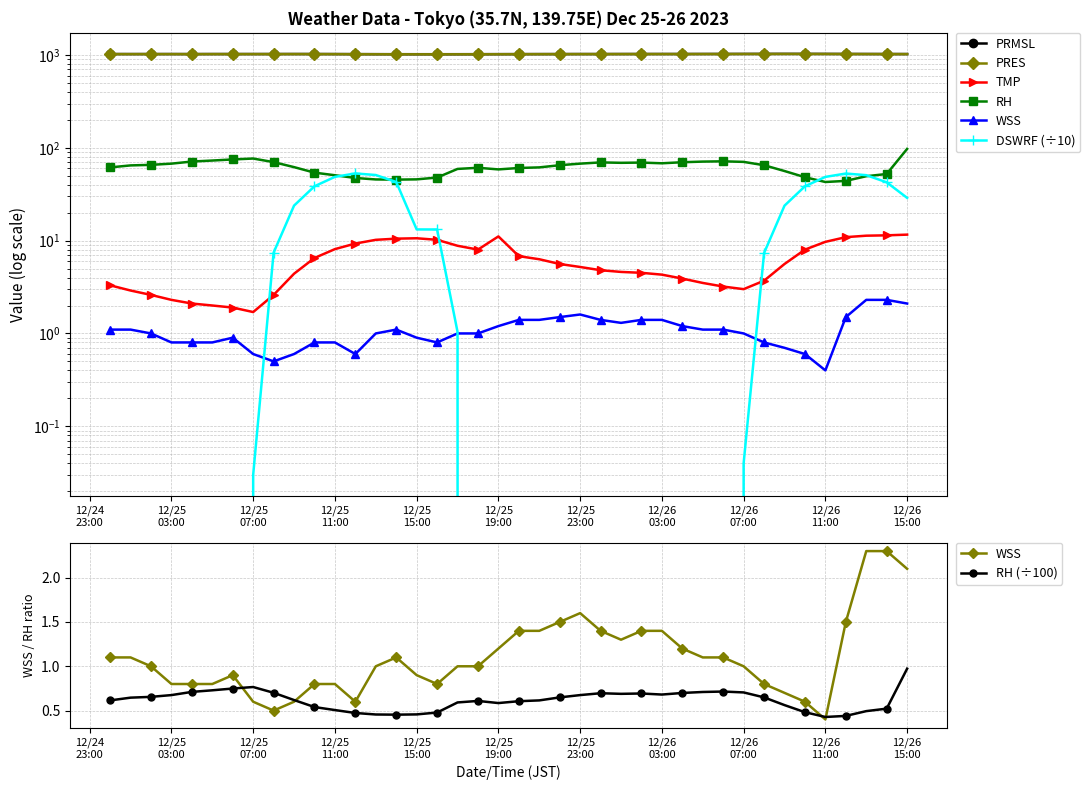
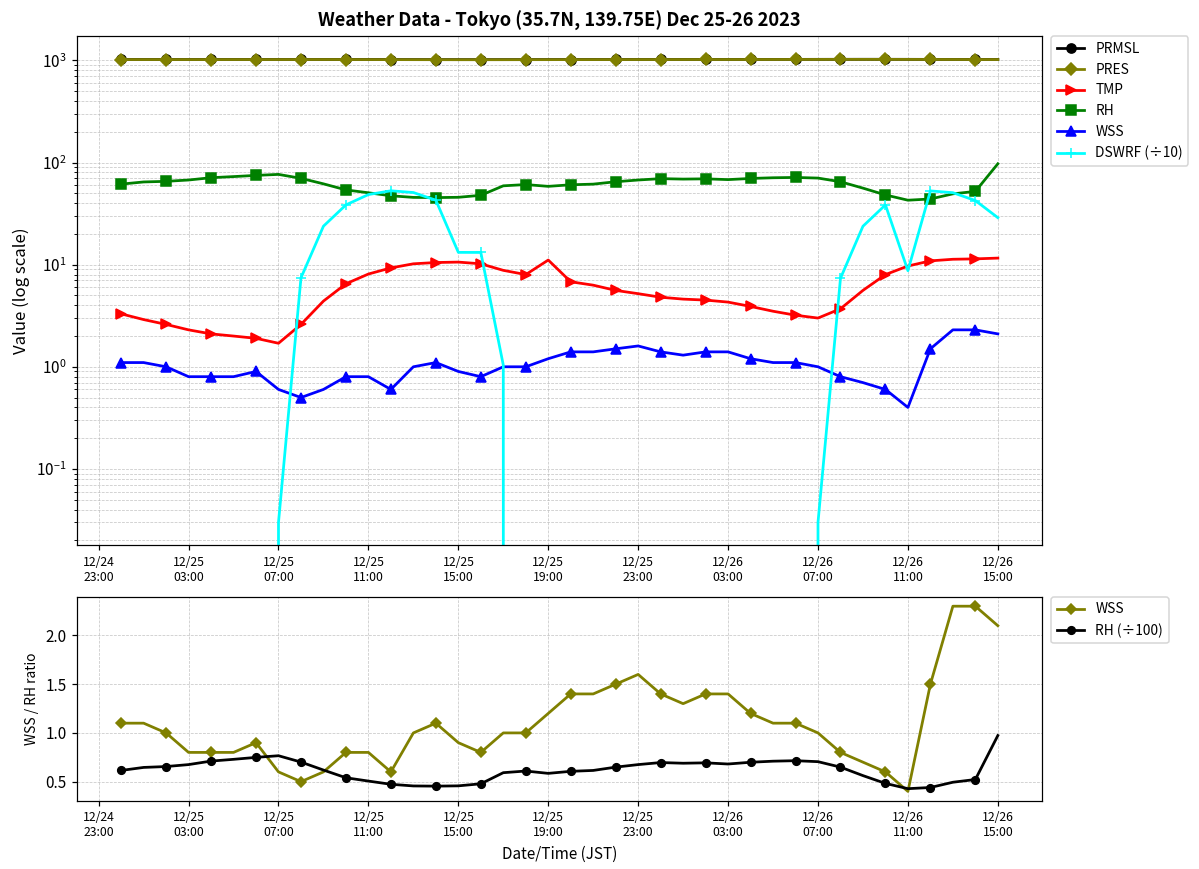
  {
    "Weather Data - Tokyo (35.7N, 139.75E) Dec 25-26 2023": {
      "PRES": {
        "12/25 03:00": 1000,
        "12/25 07:00": 1000,
        "12/25 11:00": 1000,
        "12/25 15:00": 1000,
        "12/25 19:00": 1000,
        "12/25 23:00": 1000,
        "12/26 03:00": 1000,
        "12/26 07:00": 1000,
        "12/26 11:00": 1000,
        "12/26 15:00": 1000
      },
      "TMP": {
        "12/25 03:00": 2.3,
        "12/25 07:00": 1.7,
        "12/25 11:00": 8,
        "12/25 15:00": 11,
        "12/25 19:00": 11,
        "12/25 23:00": 5,
        "12/26 03:00": 4,
        "12/26 07:00": 3.0,
        "12/26 11:00": 10,
        "12/26 15:00": 12
      },
      "RH": {
        "12/25 03:00": 70,
        "12/25 07:00": 80,
        "12/25 15:00": 50,
        "12/25 19:00": 60,
        "12/25 23:00": 70,
        "12/26 03:00": 70,
        "12/26 07:00": 70,
        "12/26 11:00": 40,
        "12/26 15:00": 100
      },
      "DSWRF (÷10)": {
        "12/25 07:00": 0.030,
        "12/25 15:00": 13,
-       "12/26 07:00": 0.040,
-       "12/26 11:00": 50,
+       "12/26 07:00": 0.030,
+       "12/26 11:00": 9,
        "12/26 15:00": 29
      }
    }
  }
